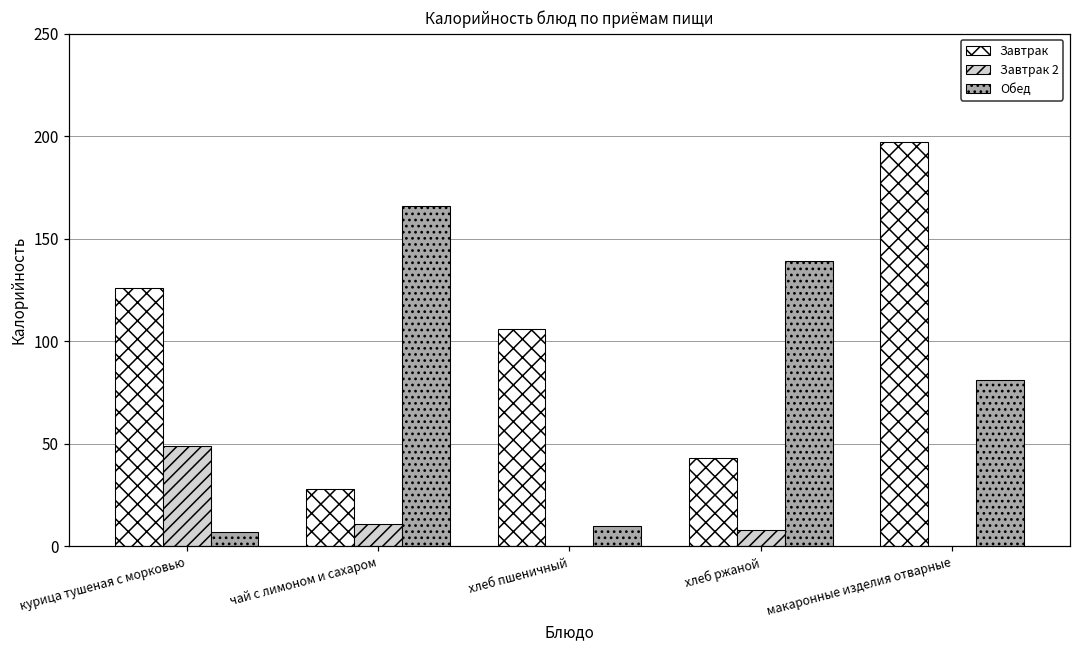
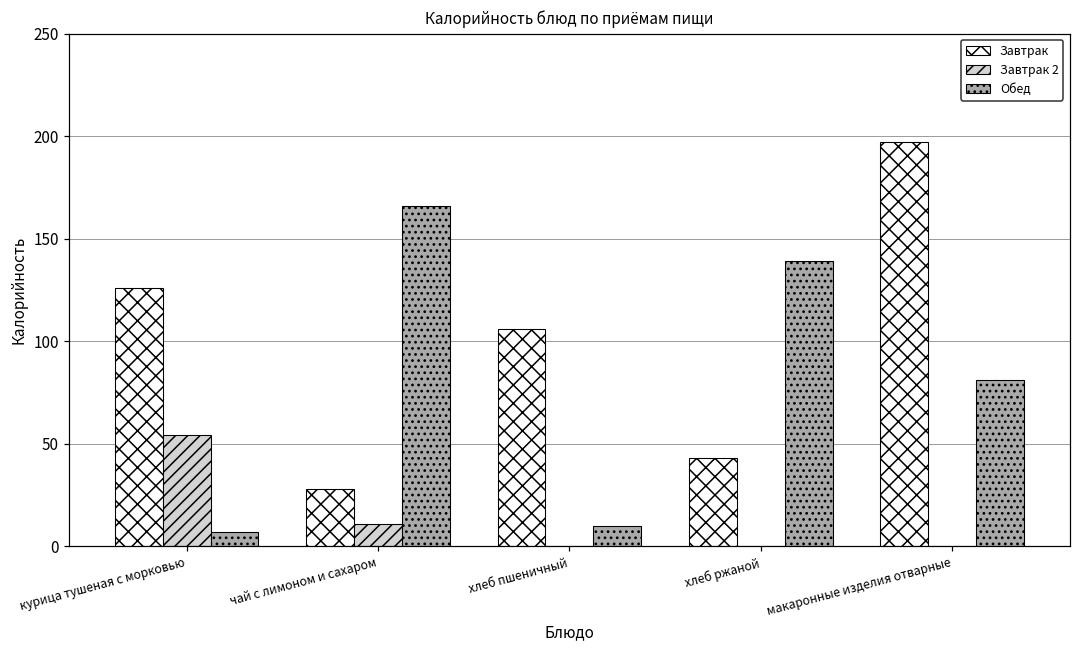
  {
    "Завтрак": {
      "курица тушеная с морковью": 126,
      "чай с лимоном и сахаром": 28,
      "хлеб пшеничный": 106,
      "хлеб ржаной": 43,
      "макаронные изделия отварные": 197
    },
    "Завтрак 2": {
-     "курица тушеная с морковью": 49,
+     "курица тушеная с морковью": 54,
      "чай с лимоном и сахаром": 11,
      "хлеб пшеничный": 0,
-     "хлеб ржаной": 8,
+     "хлеб ржаной": 0,
      "макаронные изделия отварные": 0
    },
    "Обед": {
      "курица тушеная с морковью": 7,
      "чай с лимоном и сахаром": 166,
      "хлеб пшеничный": 10,
      "хлеб ржаной": 139,
      "макаронные изделия отварные": 81
    }
  }
